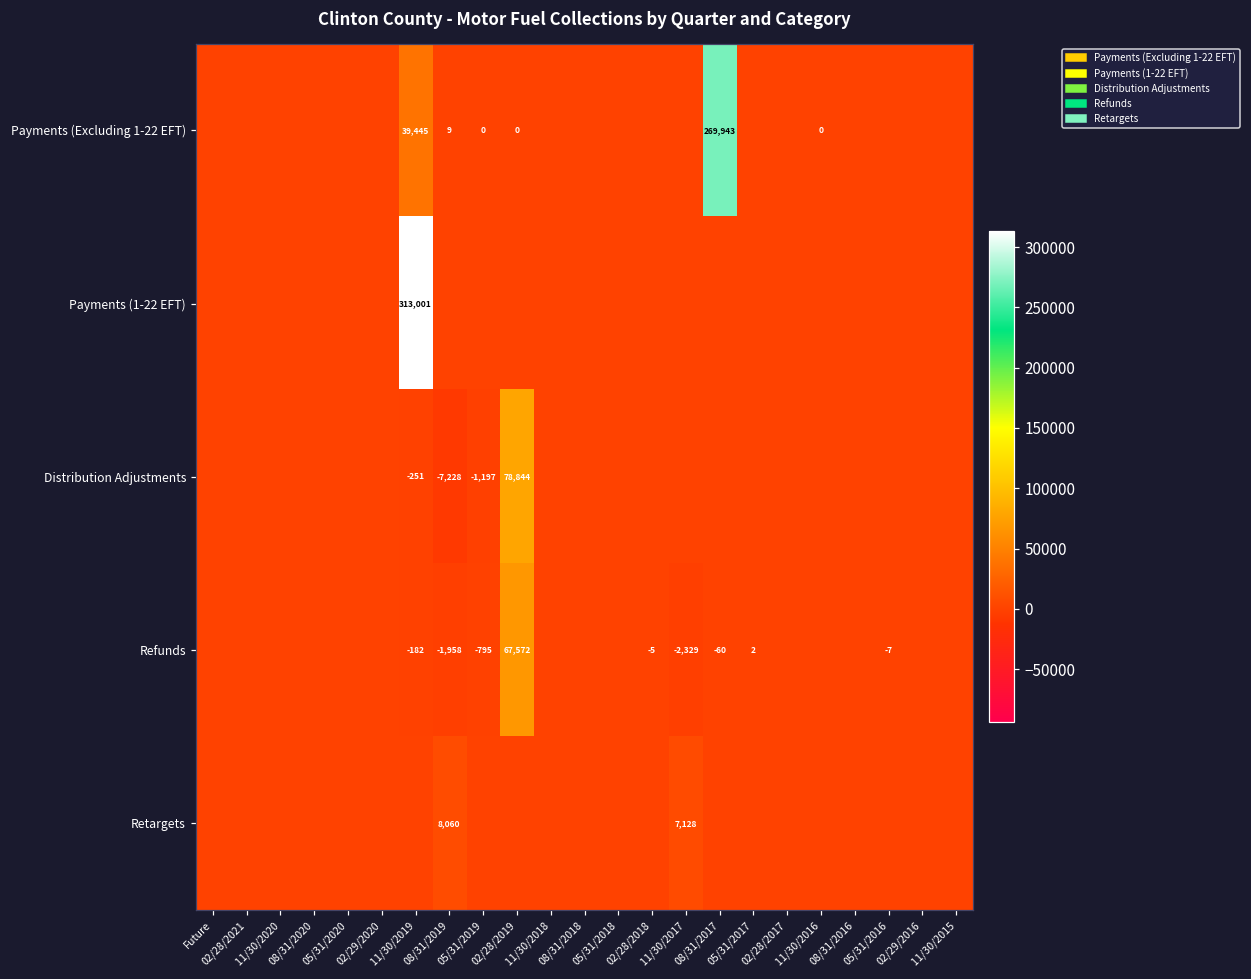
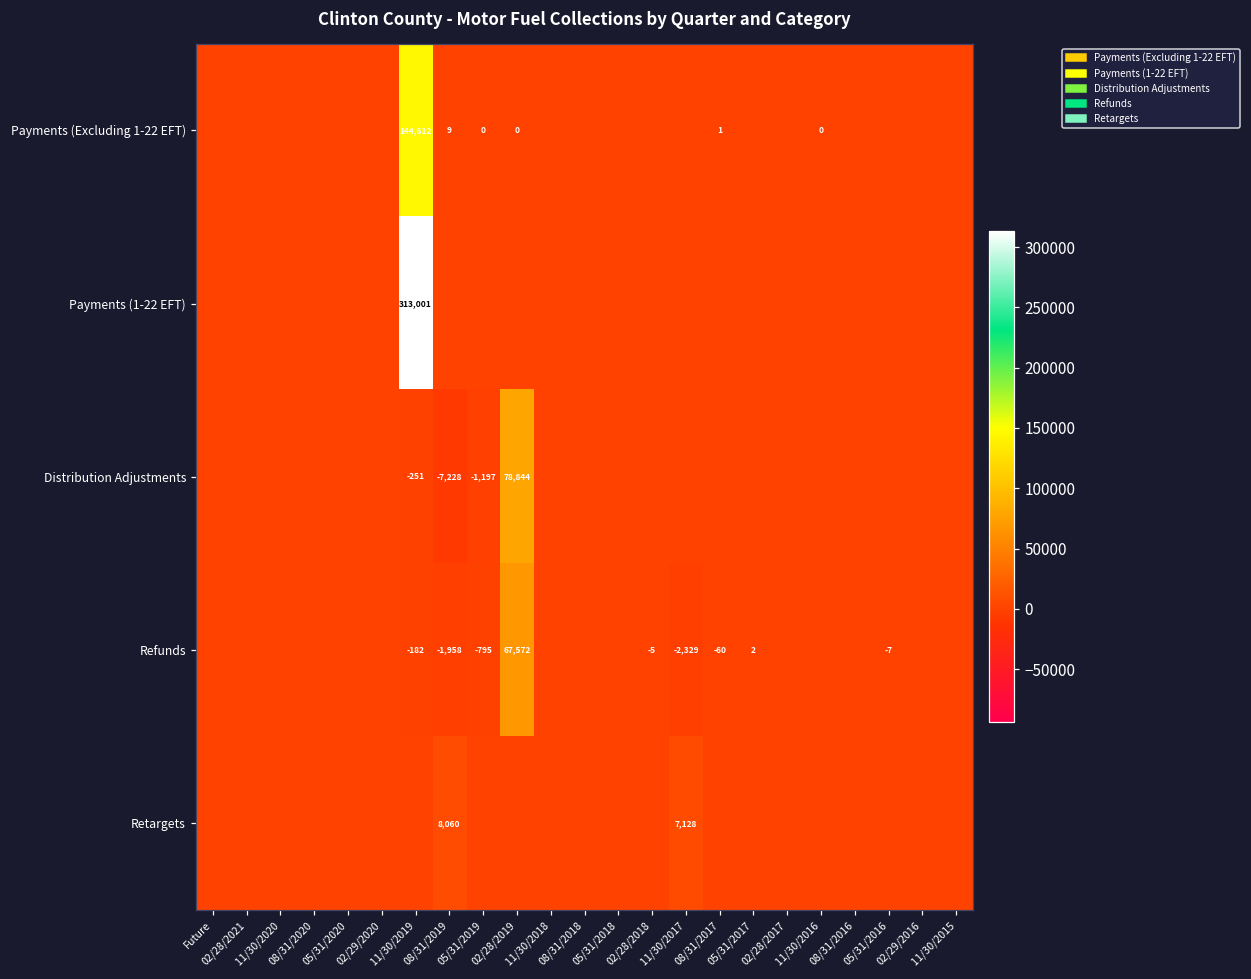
  {
    "Payments (Excluding 1-22 EFT)": {
-     "11/30/2019": "39,445",
+     "11/30/2019": "144,612",
      "08/31/2019": "9",
      "05/31/2019": "0",
      "02/28/2019": "0",
-     "08/31/2017": "269,943",
+     "08/31/2017": "1",
      "11/30/2016": "0"
    },
    "Payments (1-22 EFT)": {
      "11/30/2019": "313,001"
    },
    "Distribution Adjustments": {
      "11/30/2019": "-251",
      "08/31/2019": "-7,228",
      "05/31/2019": "-1,197",
      "02/28/2019": "78,844"
    },
    "Refunds": {
      "11/30/2019": "-182",
      "08/31/2019": "-1,958",
      "05/31/2019": "-795",
      "02/28/2019": "67,572",
      "02/28/2018": "-5",
      "11/30/2017": "-2,329",
      "08/31/2017": "-60",
      "05/31/2017": "2",
      "05/31/2016": "-7"
    },
    "Retargets": {
      "08/31/2019": "8,060",
      "11/30/2017": "7,128"
    }
  }
